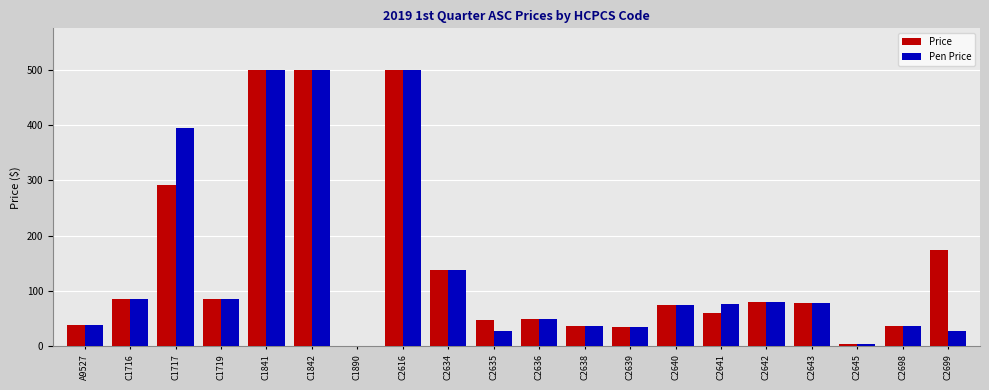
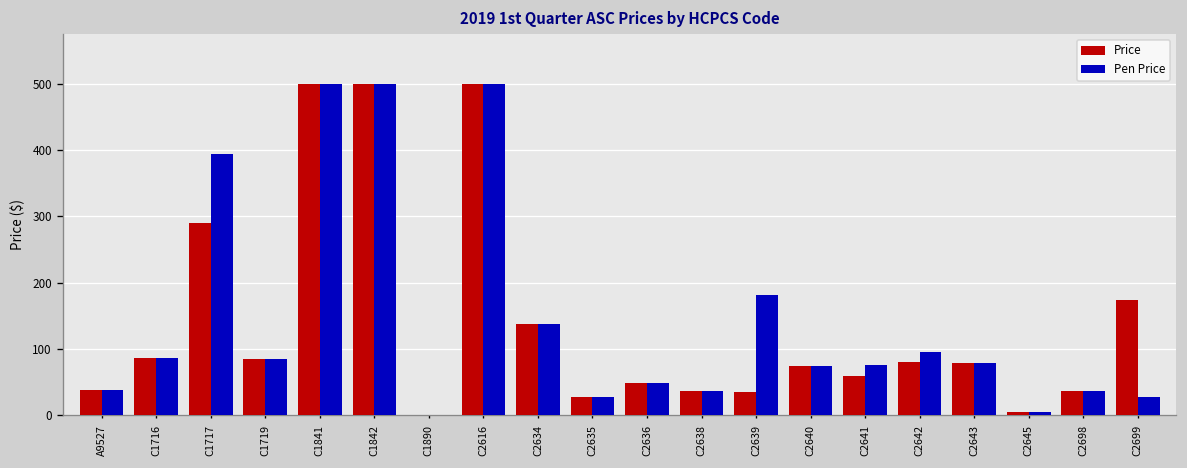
  {
    "Price": {
      "A9527": 40,
      "C1716": 90,
      "C1717": 290,
      "C1719": 80,
      "C1841": 500,
      "C1842": 500,
      "C2616": 500,
      "C2634": 140,
-     "C2635": 50,
+     "C2635": 30,
      "C2636": 50,
      "C2638": 40,
      "C2639": 40,
      "C2640": 70,
      "C2641": 60,
      "C2642": 80,
      "C2643": 80,
      "C2645": 0,
      "C2698": 40,
      "C2699": 170
    },
    "Pen Price": {
      "A9527": 40,
      "C1716": 90,
      "C1717": 390,
      "C1719": 80,
      "C1841": 500,
      "C1842": 500,
      "C2616": 500,
      "C2634": 140,
      "C2635": 30,
      "C2636": 50,
      "C2638": 40,
-     "C2639": 40,
+     "C2639": 180,
      "C2640": 70,
      "C2641": 80,
-     "C2642": 80,
+     "C2642": 100,
      "C2643": 80,
      "C2645": 0,
      "C2698": 40,
      "C2699": 30
    }
  }
